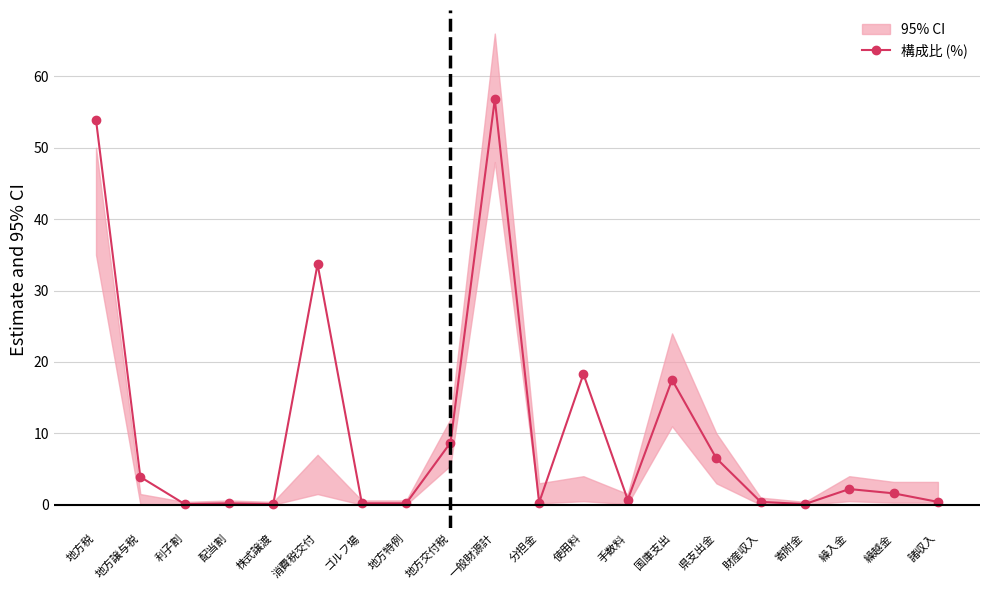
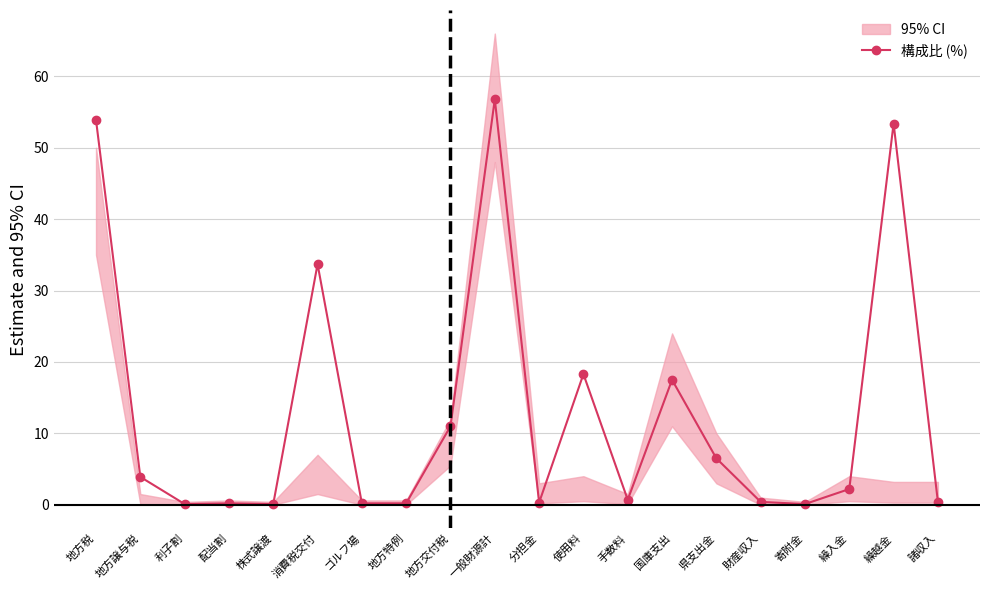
  {
    "構成比 (%)": {
      "地方税": 54,
      "地方譲与税": 4,
      "配当割": 0,
      "消費税交付": 34,
      "ゴルフ場": 0,
      "地方特例": 0,
-     "地方交付税": 9,
+     "地方交付税": 11,
      "一般財源計": 57,
      "分担金": 0,
      "使用料": 18,
      "手数料": 1,
      "国庫支出": 18,
      "県支出金": 7,
      "財産収入": 0,
      "繰入金": 2,
-     "繰越金": 2,
+     "繰越金": 53,
      "諸収入": 0
    }
  }
